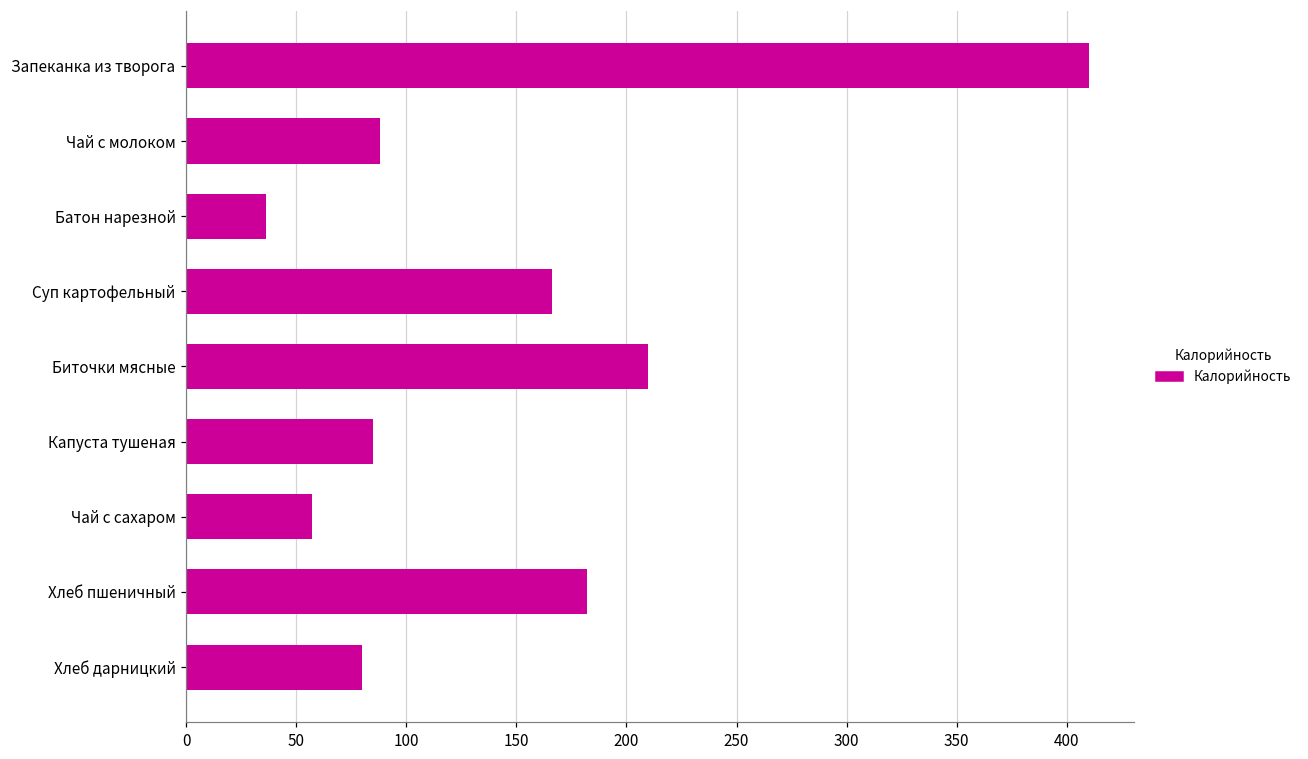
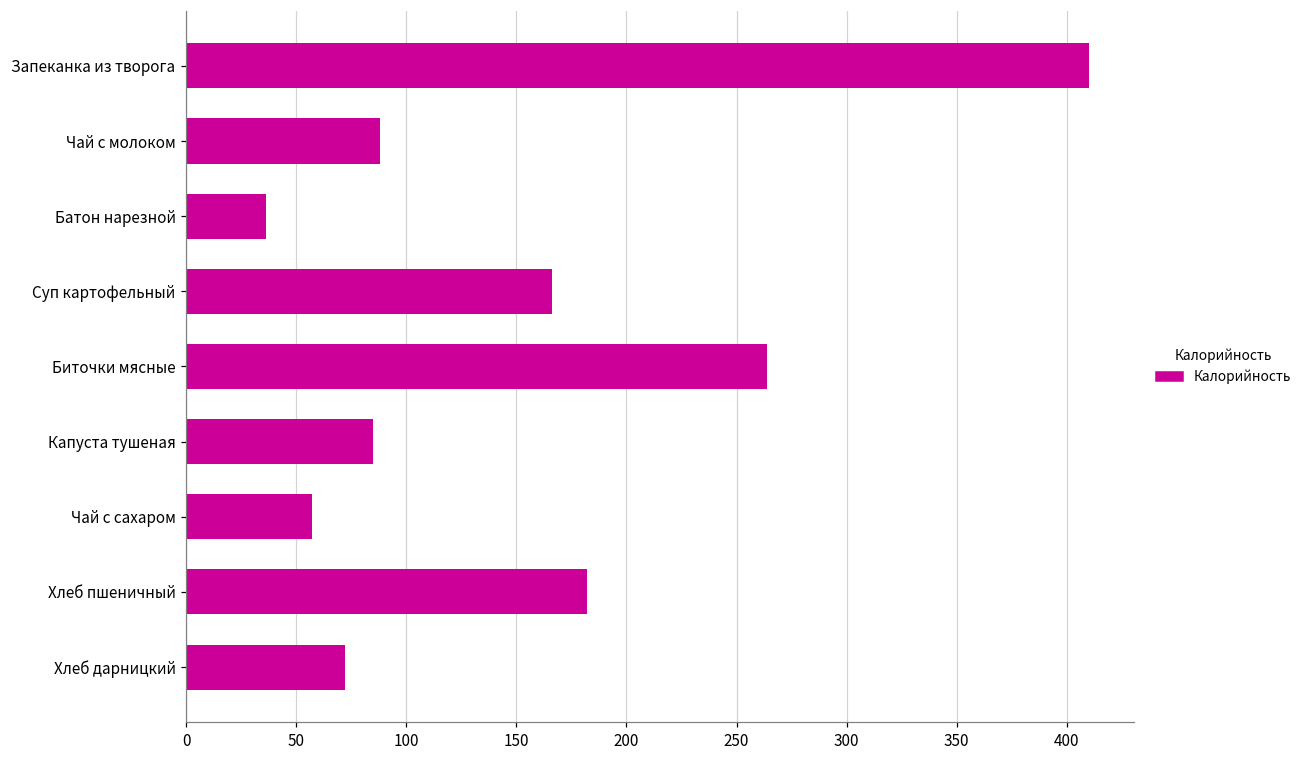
  {
    "Запеканка из творога": 410,
    "Чай с молоком": 88,
    "Батон нарезной": 36,
    "Суп картофельный": 166,
-   "Биточки мясные": 210,
+   "Биточки мясные": 264,
    "Капуста тушеная": 85,
    "Чай с сахаром": 57,
    "Хлеб пшеничный": 182,
-   "Хлеб дарницкий": 80
+   "Хлеб дарницкий": 72
  }
